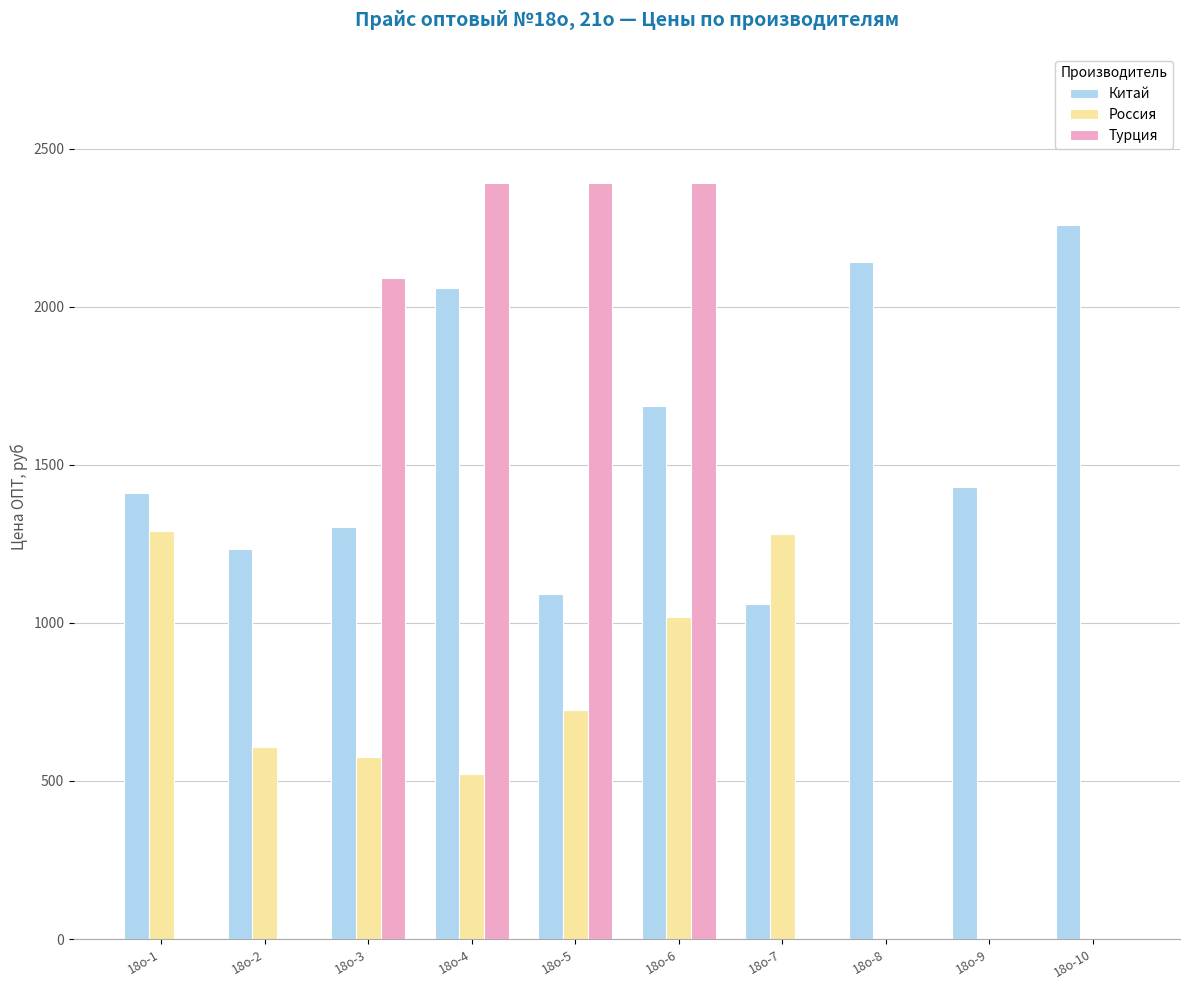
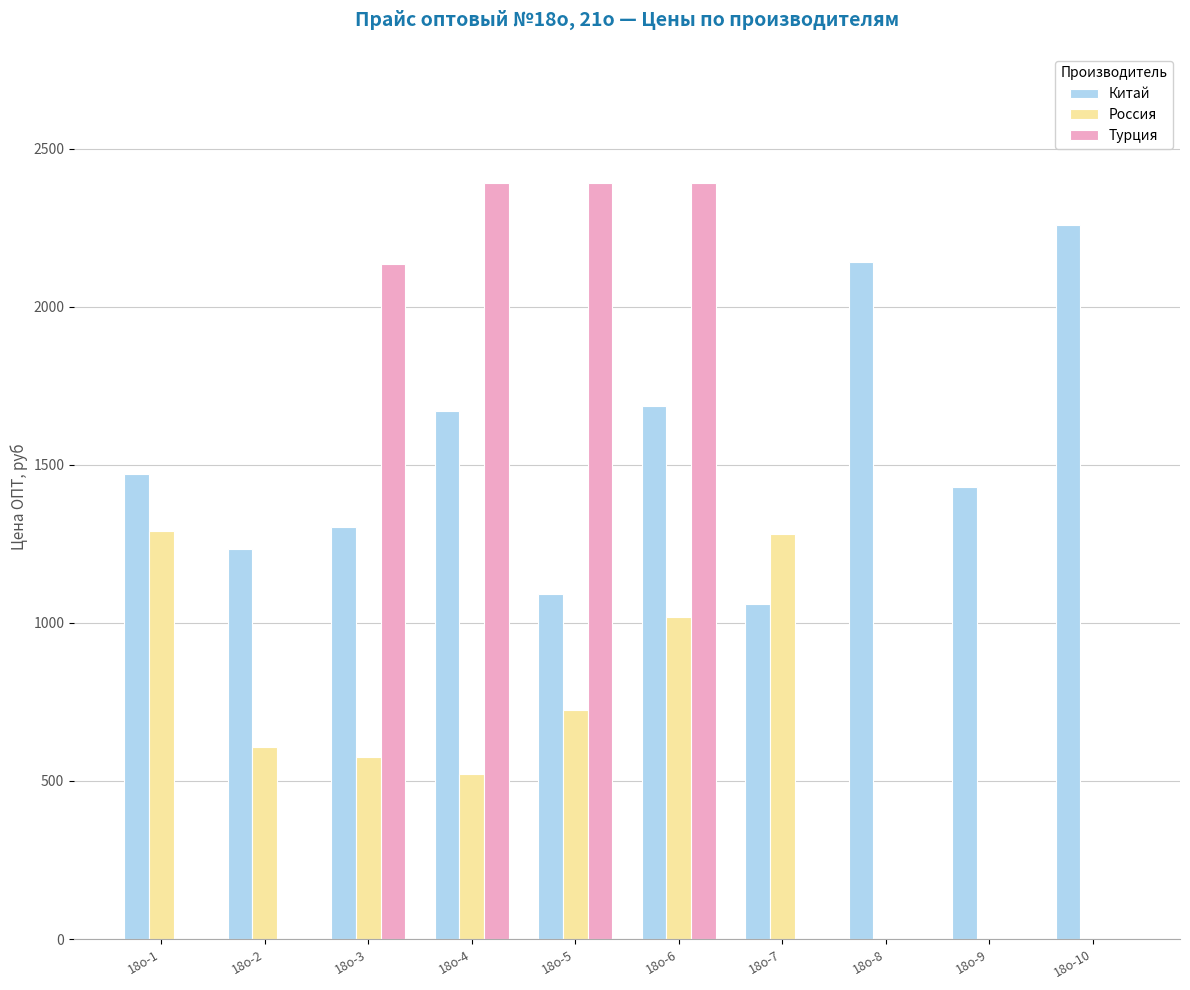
  {
    "Китай": {
-     "18о-1": 1410,
+     "18о-1": 1470,
      "18о-2": 1230,
      "18о-3": 1300,
-     "18о-4": 2060,
+     "18о-4": 1670,
      "18о-5": 1090,
      "18о-6": 1690,
      "18о-7": 1060,
      "18о-8": 2140,
      "18о-9": 1430,
      "18о-10": 2260
    },
    "Россия": {
      "18о-1": 1290,
      "18о-2": 610,
      "18о-3": 580,
      "18о-4": 520,
      "18о-5": 730,
      "18о-6": 1020,
      "18о-7": 1280,
      "18о-8": 0,
      "18о-9": 0,
      "18о-10": 0
    },
    "Турция": {
      "18о-1": 0,
      "18о-2": 0,
-     "18о-3": 2090,
+     "18о-3": 2140,
      "18о-4": 2390,
      "18о-5": 2390,
      "18о-6": 2390,
      "18о-7": 0,
      "18о-8": 0,
      "18о-9": 0,
      "18о-10": 0
    }
  }
